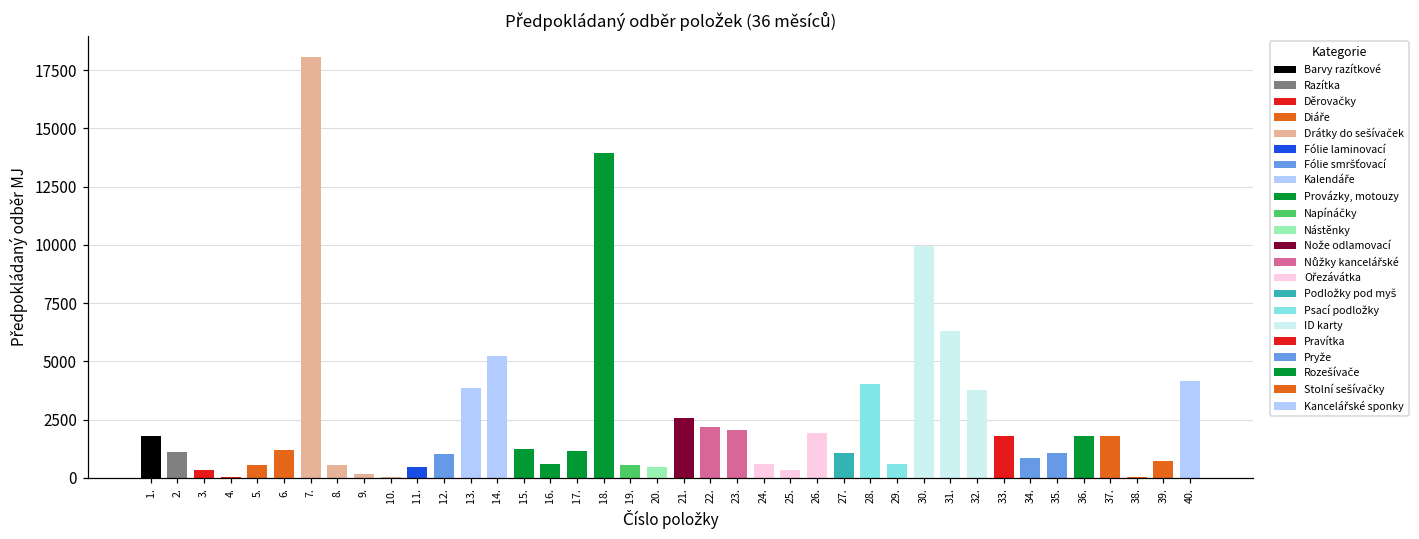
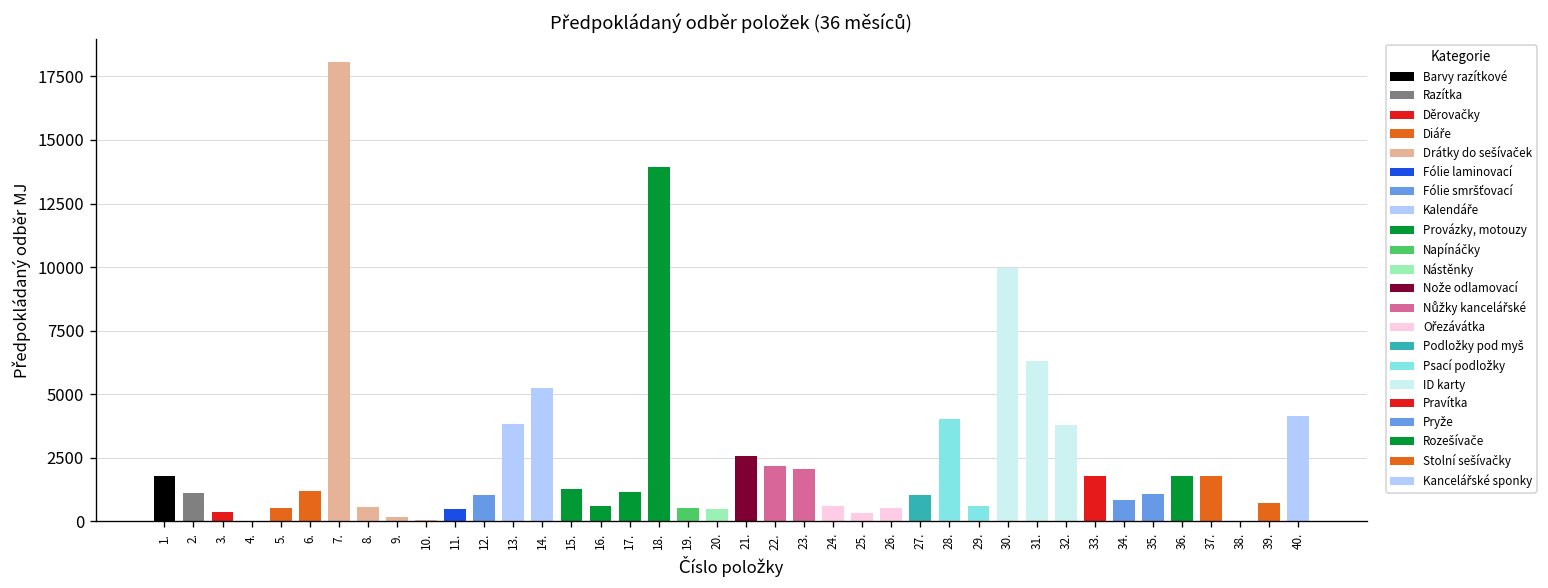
  {
    "1.": 1800,
    "2.": 1100,
    "3.": 400,
    "5.": 500,
    "6.": 1200,
    "7.": 18100,
    "8.": 600,
    "9.": 200,
    "11.": 500,
    "12.": 1000,
    "13.": 3800,
    "14.": 5300,
    "15.": 1300,
    "16.": 600,
    "17.": 1100,
    "18.": 13900,
    "19.": 500,
    "20.": 500,
    "21.": 2600,
    "22.": 2200,
    "23.": 2000,
    "24.": 600,
    "25.": 300,
-   "26.": 1900,
+   "26.": 500,
    "27.": 1100,
    "28.": 4000,
    "29.": 600,
    "30.": 10000,
    "31.": 6300,
    "32.": 3800,
    "33.": 1800,
    "34.": 800,
    "35.": 1100,
    "36.": 1800,
    "37.": 1800,
    "39.": 700,
    "40.": 4100
  }
